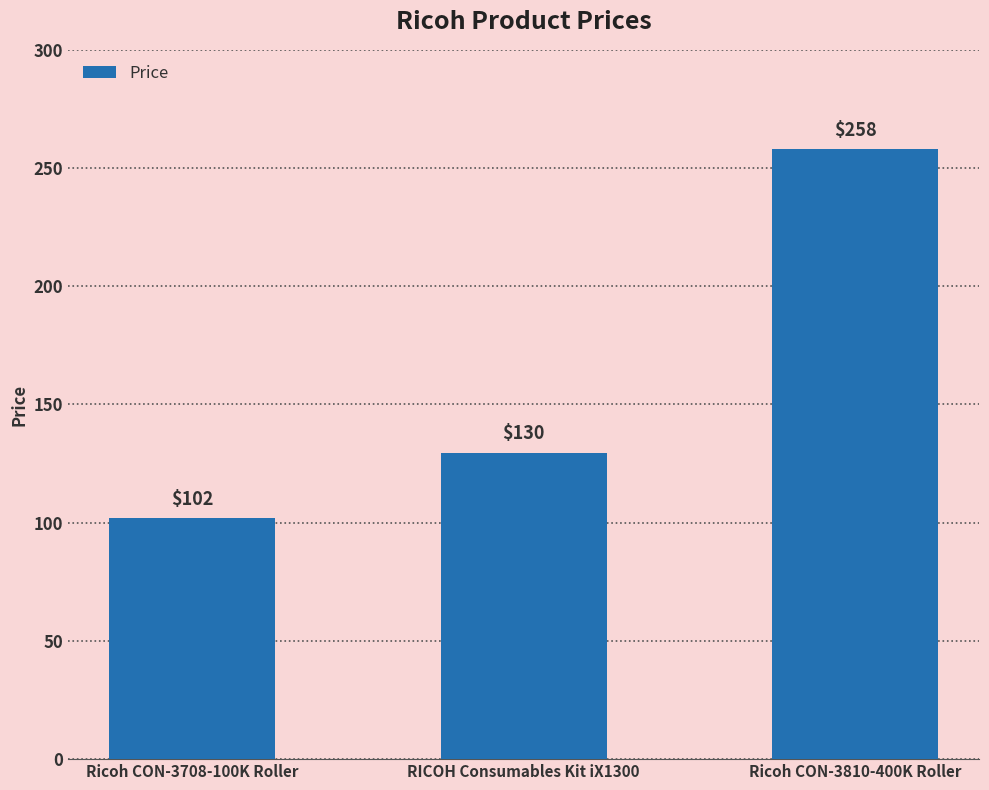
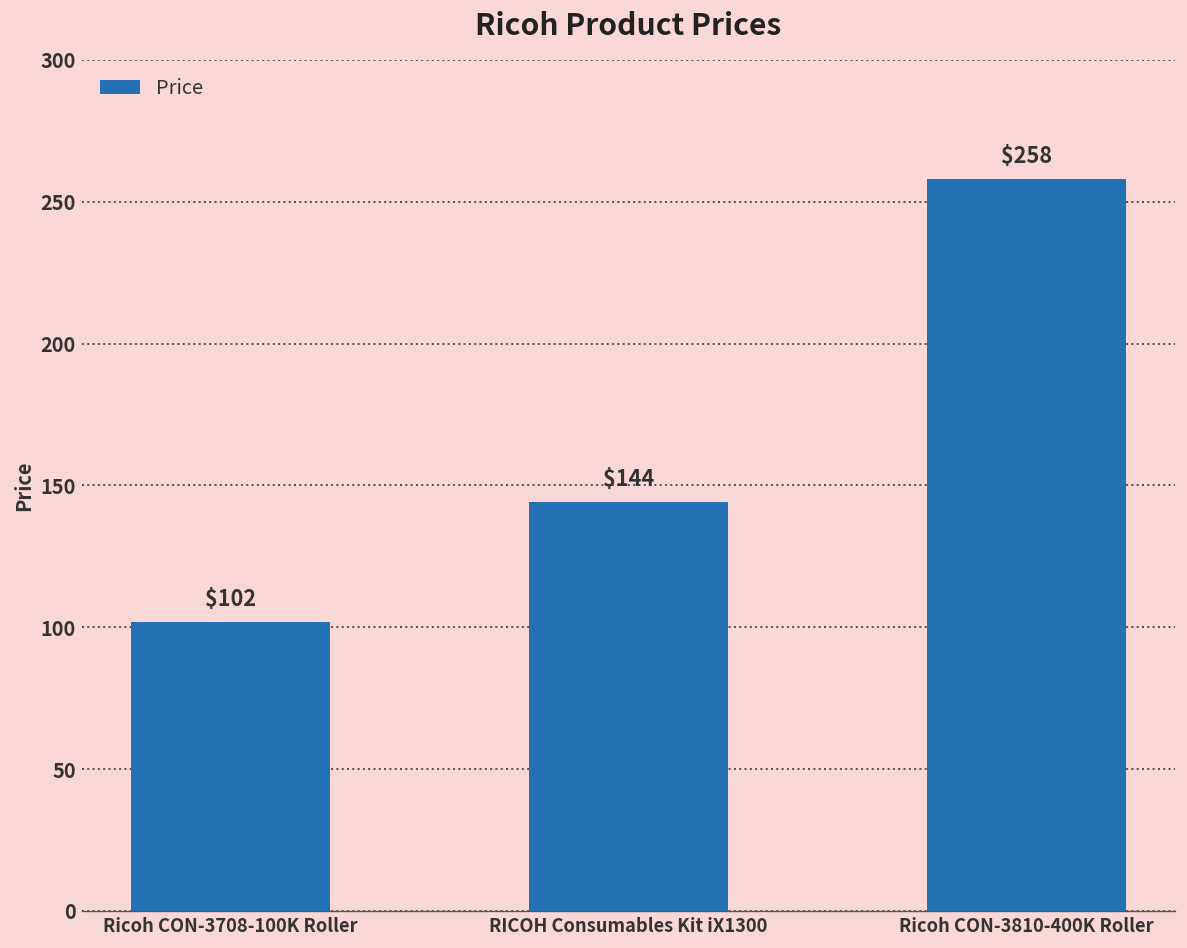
  {
    "Ricoh CON-3708-100K Roller": "$102",
-   "RICOH Consumables Kit iX1300": "$130",
+   "RICOH Consumables Kit iX1300": "$144",
    "Ricoh CON-3810-400K Roller": "$258"
  }
